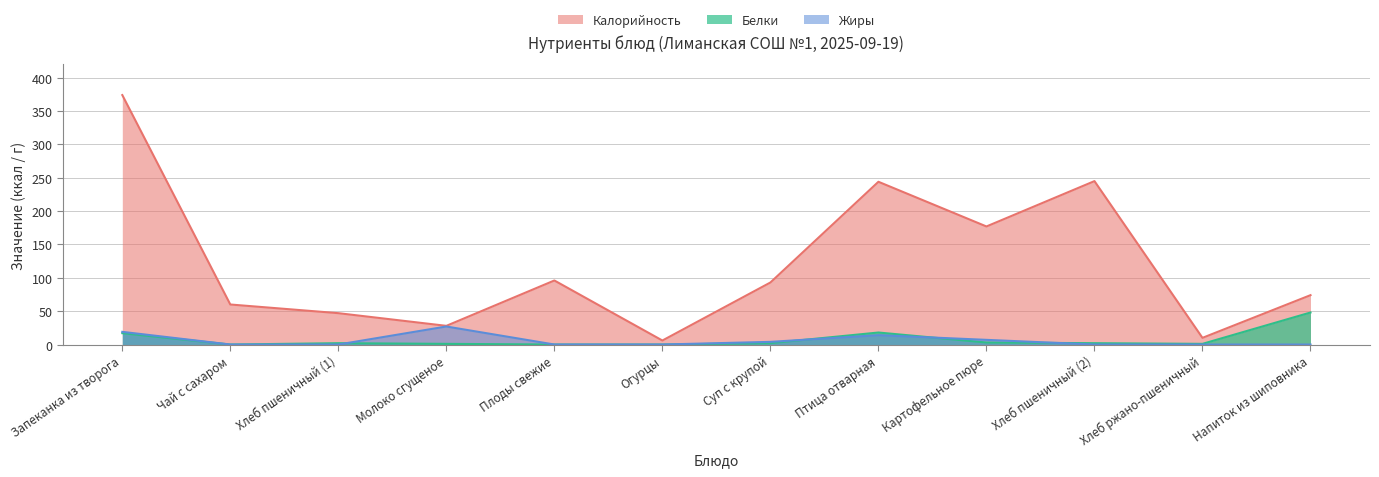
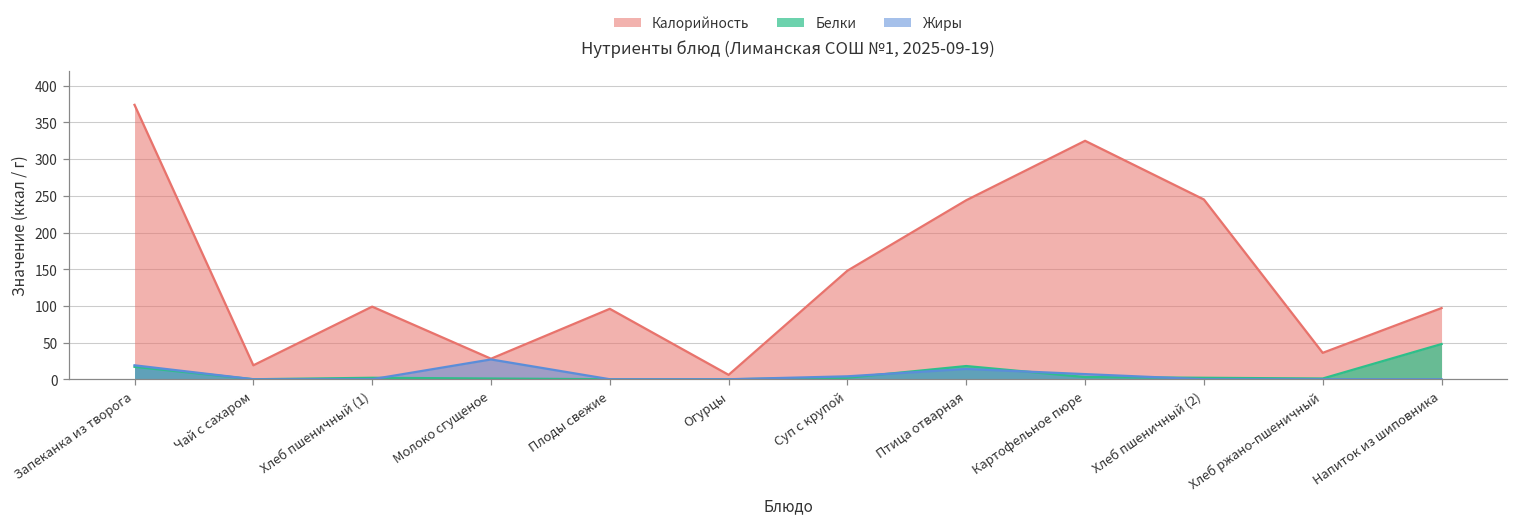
  {
    "Калорийность": {
      "Запеканка из творога": 370,
-     "Чай с сахаром": 60,
-     "Хлеб пшеничный (1)": 50,
+     "Чай с сахаром": 20,
+     "Хлеб пшеничный (1)": 100,
      "Плоды свежие": 100,
      "Огурцы": 10,
-     "Суп с крупой": 90,
+     "Суп с крупой": 150,
      "Птица отварная": 240,
-     "Картофельное пюре": 180,
+     "Картофельное пюре": 330,
      "Хлеб пшеничный (2)": 250,
-     "Хлеб ржано-пшеничный": 10,
-     "Напиток из шиповника": 70
+     "Хлеб ржано-пшеничный": 40,
+     "Напиток из шиповника": 100
    },
    "Белки": {
      "Молоко сгущеное": 0,
      "Птица отварная": 20,
      "Картофельное пюре": 0,
      "Напиток из шиповника": 50
    },
    "Жиры": {
      "Птица отварная": 10,
      "Картофельное пюре": 10,
      "Напиток из шиповника": 0
    }
  }
